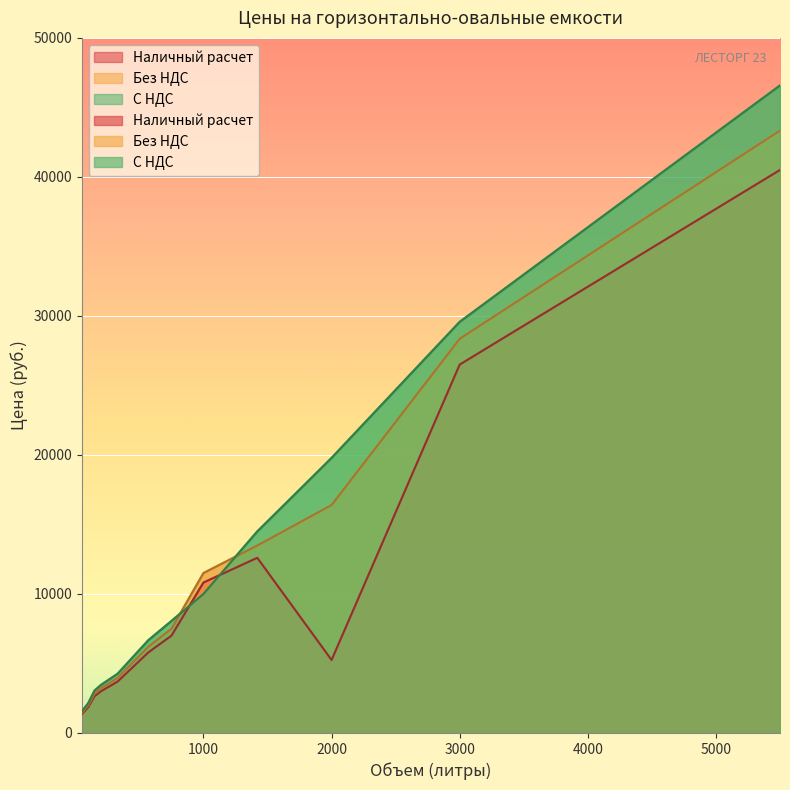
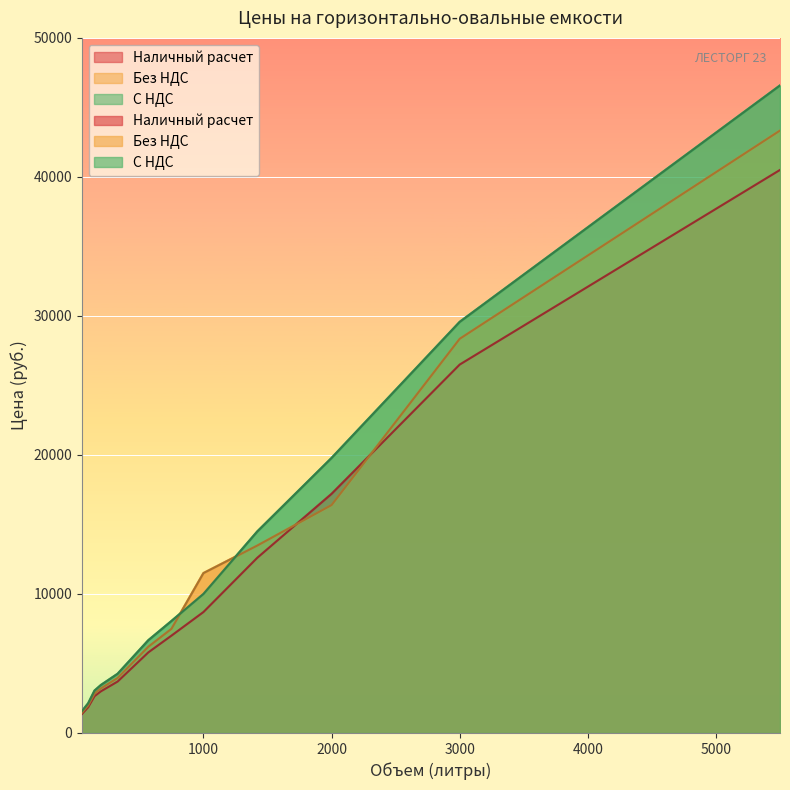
  {
    "Наличный расчет": {
-     "1000": 10800,
-     "2000": 5200,
+     "1000": 8700,
+     "2000": 17200,
      "3000": 26500
    },
    "Без НДС": {
      "1000": 11500,
      "2000": 16400,
      "3000": 28400
    },
    "С НДС": {
      "1000": 10000,
      "2000": 19800,
      "3000": 29600
    }
  }
